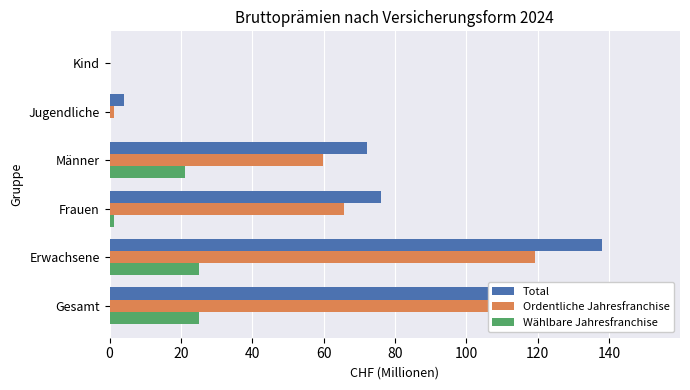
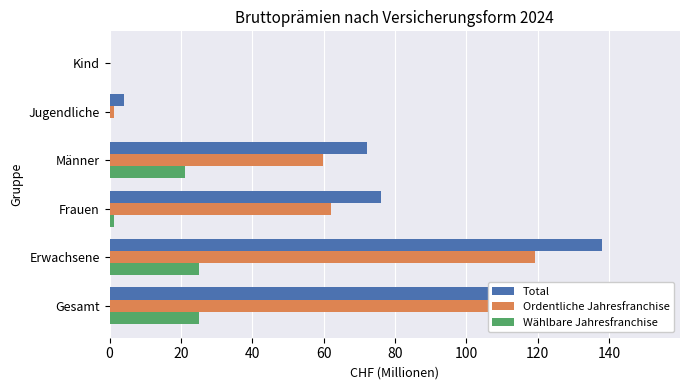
  {
    "Total": {
      "Jugendliche": 4,
      "Männer": 72,
      "Frauen": 76,
      "Erwachsene": 138
    },
    "Ordentliche Jahresfranchise": {
      "Jugendliche": 1,
      "Männer": 60,
-     "Frauen": 66,
+     "Frauen": 62,
      "Erwachsene": 119
    },
    "Wählbare Jahresfranchise": {
      "Kind": 0,
      "Jugendliche": 0,
      "Männer": 21,
      "Frauen": 1,
      "Erwachsene": 25,
      "Gesamt": 25
    }
  }
